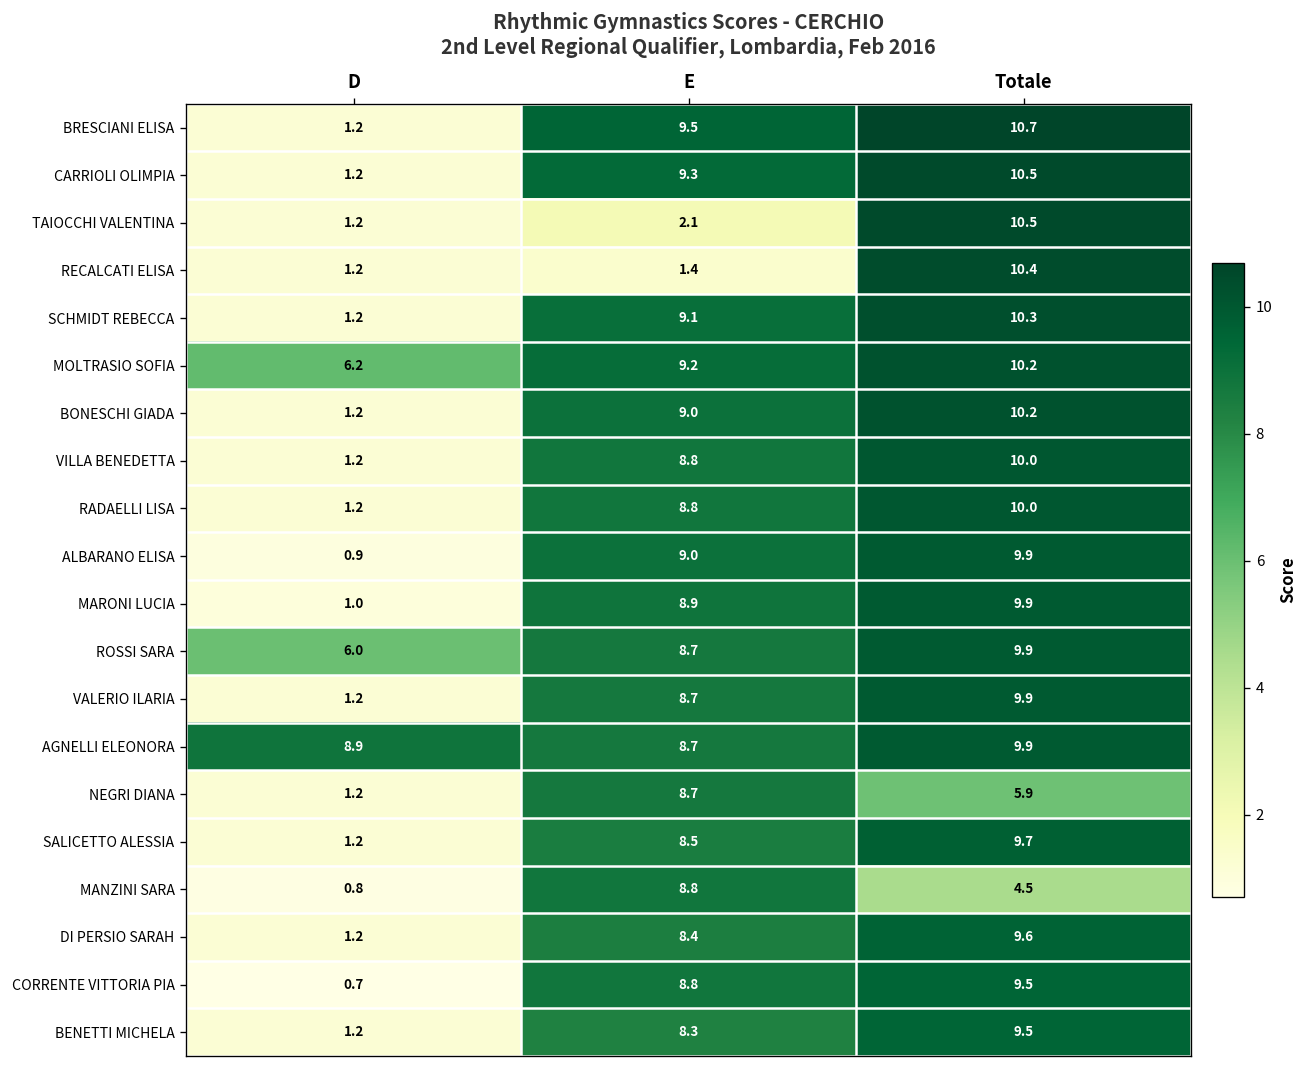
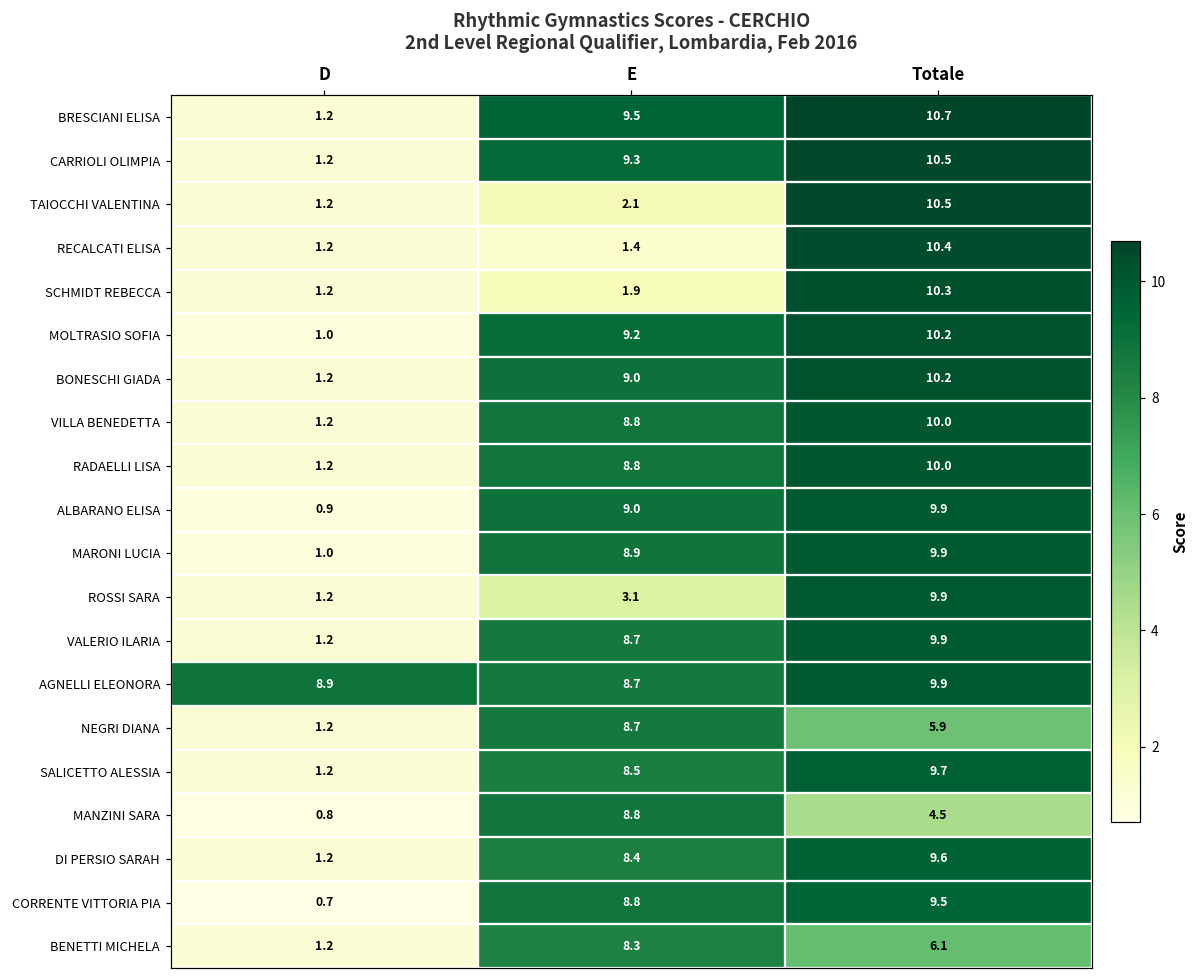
  {
    "BRESCIANI ELISA": {
      "D": 1.2,
      "E": 9.5,
      "Totale": 10.7
    },
    "CARRIOLI OLIMPIA": {
      "D": 1.2,
      "E": 9.3,
      "Totale": 10.5
    },
    "TAIOCCHI VALENTINA": {
      "D": 1.2,
      "E": 2.1,
      "Totale": 10.5
    },
    "RECALCATI ELISA": {
      "D": 1.2,
      "E": 1.4,
      "Totale": 10.4
    },
    "SCHMIDT REBECCA": {
      "D": 1.2,
-     "E": 9.1,
+     "E": 1.9,
      "Totale": 10.3
    },
    "MOLTRASIO SOFIA": {
-     "D": 6.2,
+     "D": 1.0,
      "E": 9.2,
      "Totale": 10.2
    },
    "BONESCHI GIADA": {
      "D": 1.2,
      "E": 9.0,
      "Totale": 10.2
    },
    "VILLA BENEDETTA": {
      "D": 1.2,
      "E": 8.8,
      "Totale": 10.0
    },
    "RADAELLI LISA": {
      "D": 1.2,
      "E": 8.8,
      "Totale": 10.0
    },
    "ALBARANO ELISA": {
      "D": 0.9,
      "E": 9.0,
      "Totale": 9.9
    },
    "MARONI LUCIA": {
      "D": 1.0,
      "E": 8.9,
      "Totale": 9.9
    },
    "ROSSI SARA": {
-     "D": 6.0,
-     "E": 8.7,
+     "D": 1.2,
+     "E": 3.1,
      "Totale": 9.9
    },
    "VALERIO ILARIA": {
      "D": 1.2,
      "E": 8.7,
      "Totale": 9.9
    },
    "AGNELLI ELEONORA": {
      "D": 8.9,
      "E": 8.7,
      "Totale": 9.9
    },
    "NEGRI DIANA": {
      "D": 1.2,
      "E": 8.7,
      "Totale": 5.9
    },
    "SALICETTO ALESSIA": {
      "D": 1.2,
      "E": 8.5,
      "Totale": 9.7
    },
    "MANZINI SARA": {
      "D": 0.8,
      "E": 8.8,
      "Totale": 4.5
    },
    "DI PERSIO SARAH": {
      "D": 1.2,
      "E": 8.4,
      "Totale": 9.6
    },
    "CORRENTE VITTORIA PIA": {
      "D": 0.7,
      "E": 8.8,
      "Totale": 9.5
    },
    "BENETTI MICHELA": {
      "D": 1.2,
      "E": 8.3,
-     "Totale": 9.5
+     "Totale": 6.1
    }
  }
